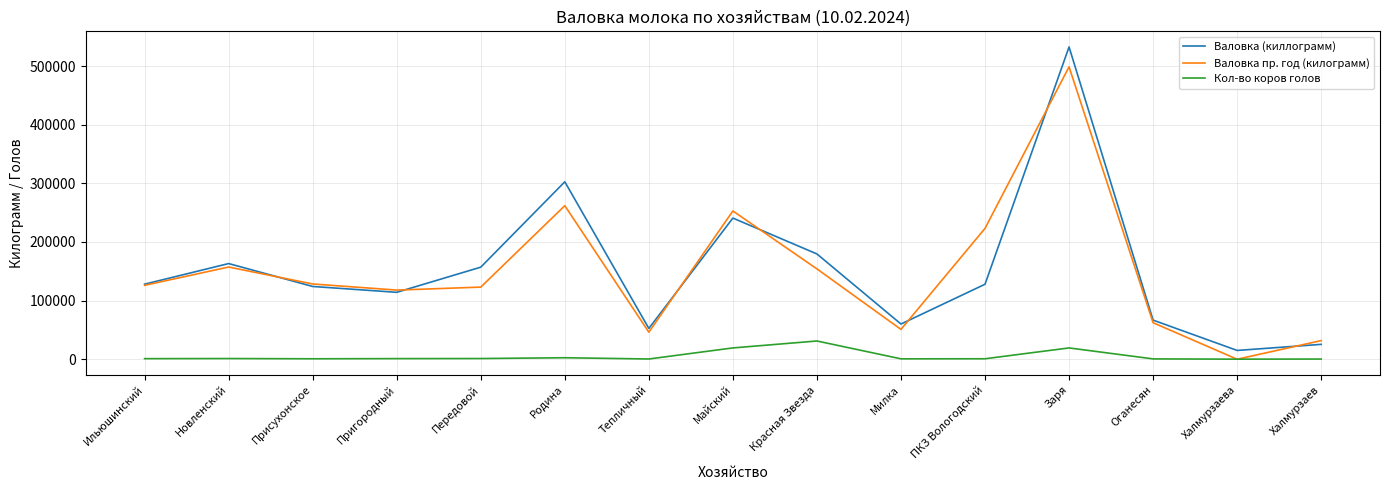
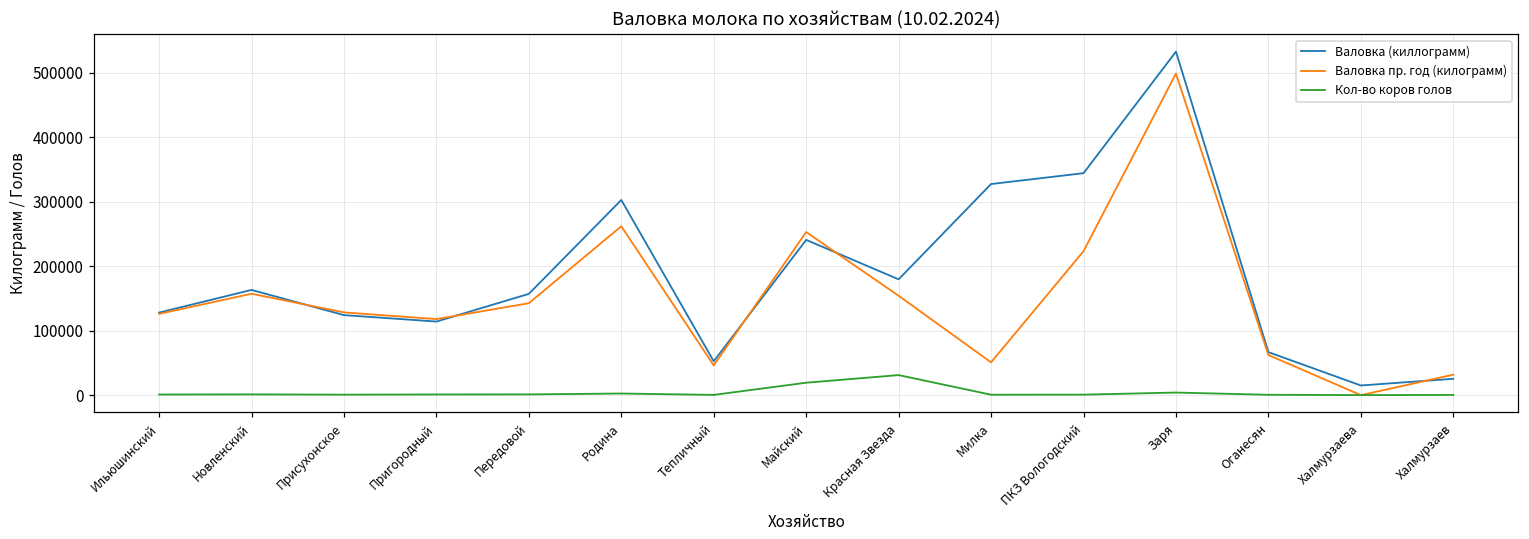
  {
    "Валовка (киллограмм)": {
      "Новленский": 160000,
      "Передовой": 160000,
      "Родина": 300000,
      "Тепличный": 50000,
      "Майский": 240000,
      "Красная Звезда": 180000,
-     "Милка": 60000,
-     "ПКЗ Вологодский": 130000,
+     "Милка": 330000,
+     "ПКЗ Вологодский": 340000,
      "Заря": 530000,
      "Оганесян": 70000,
      "Халмурзаева": 20000,
      "Халмурзаев": 30000
    },
    "Валовка пр. год (килограмм)": {
      "Новленский": 160000,
-     "Передовой": 120000,
+     "Передовой": 140000,
      "Родина": 260000,
      "Тепличный": 50000,
      "Майский": 250000,
      "Красная Звезда": 150000,
      "Милка": 50000,
      "ПКЗ Вологодский": 220000,
      "Заря": 500000,
      "Оганесян": 60000,
      "Халмурзаев": 30000
    },
    "Кол-во коров голов": {
      "Ильюшинский": 0,
      "Новленский": 0,
      "Присухонское": 0,
      "Пригородный": 0,
      "Передовой": 0,
      "Родина": 0,
      "Тепличный": 0,
      "Майский": 20000,
      "Красная Звезда": 30000,
      "Милка": 0,
      "ПКЗ Вологодский": 0,
-     "Заря": 20000,
+     "Заря": 0,
      "Оганесян": 0,
      "Халмурзаев": 0
    }
  }
